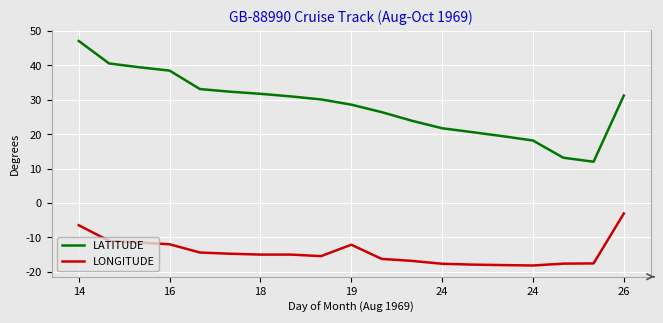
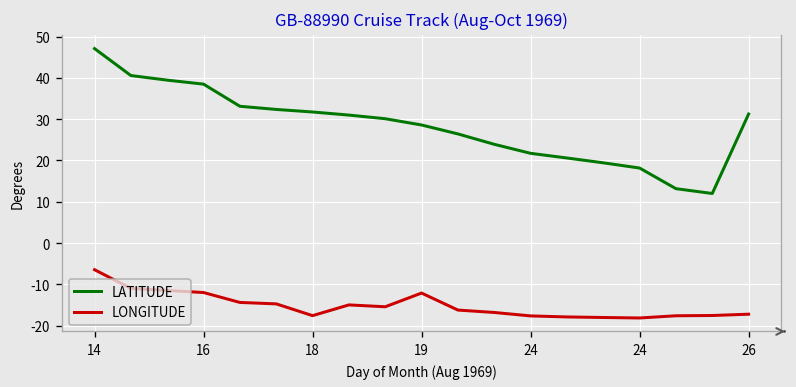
  {
    "LATITUDE": {
      "18": 32,
      "19": 29,
      "26": 31
    },
    "LONGITUDE": {
-     "18": -15,
+     "18": -18,
      "19": -12,
-     "26": -3
+     "26": -17
    }
  }
